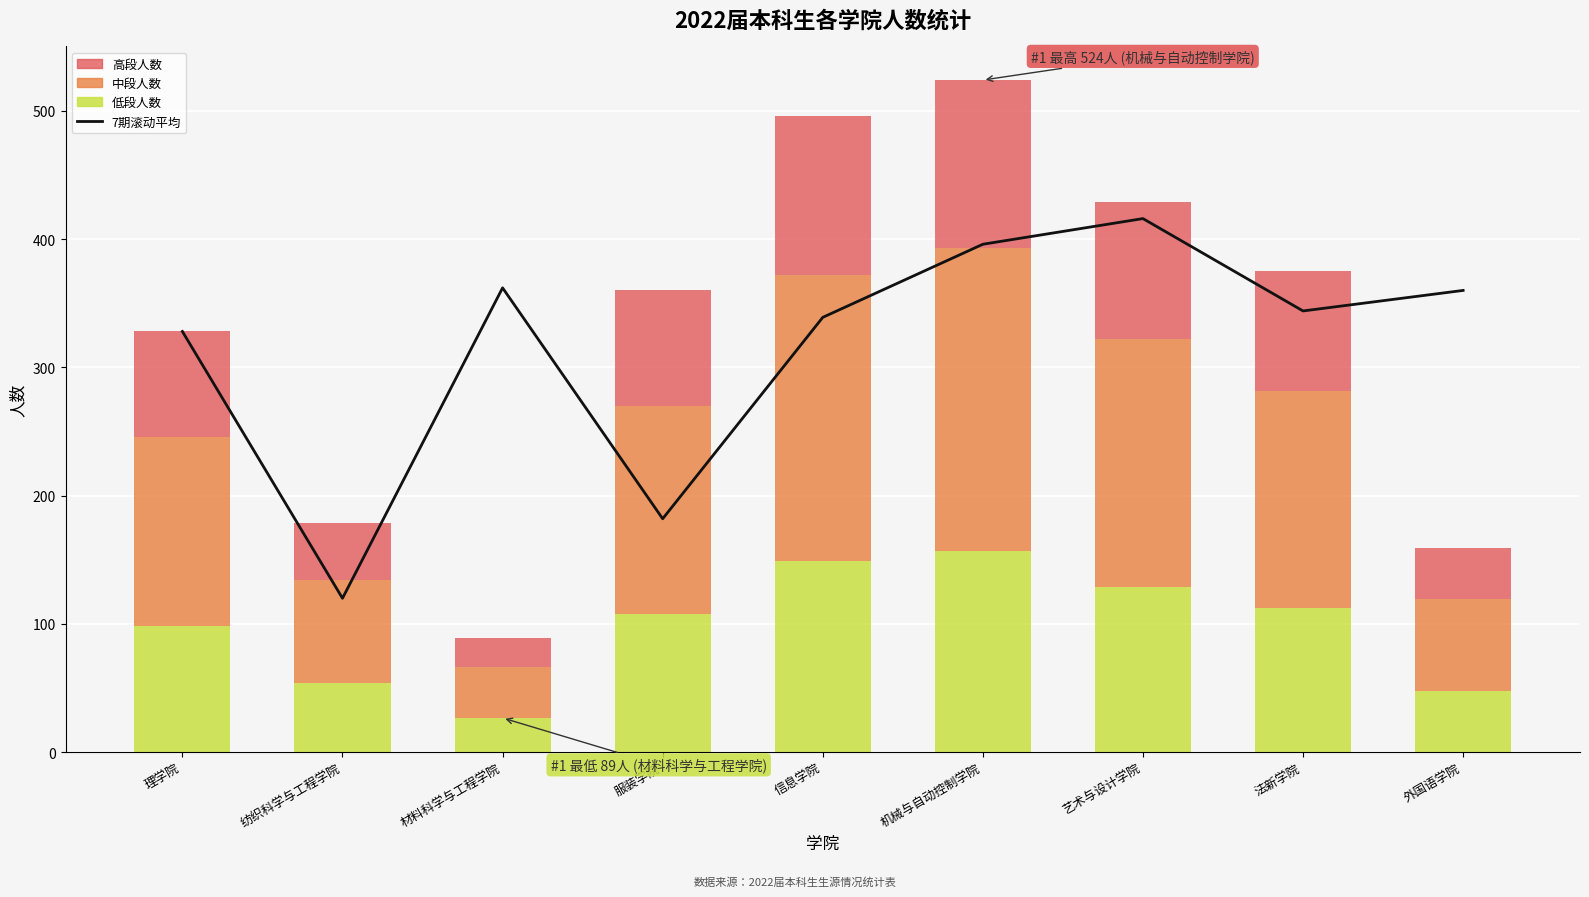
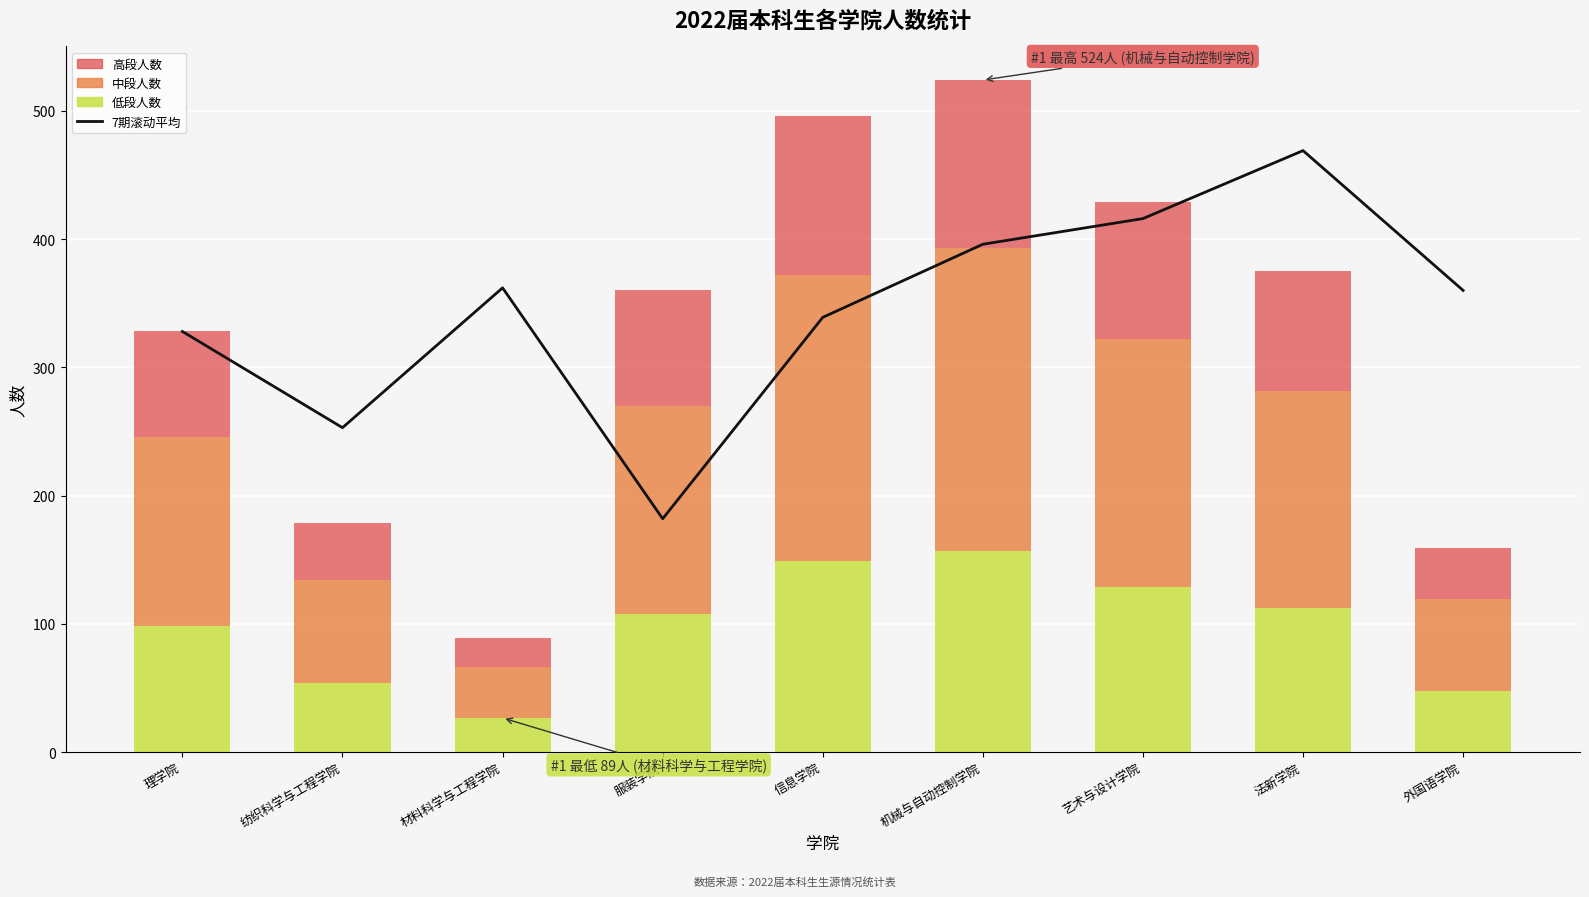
  {
    "7期滚动平均": {
      "理学院": 328,
-     "纺织科学与工程学院": 120,
+     "纺织科学与工程学院": 253,
      "材料科学与工程学院": 362,
      "服装学院": 182,
      "信息学院": 339,
      "机械与自动控制学院": 396,
      "艺术与设计学院": 416,
-     "法新学院": 344,
+     "法新学院": 469,
      "外国语学院": 360
    }
  }
